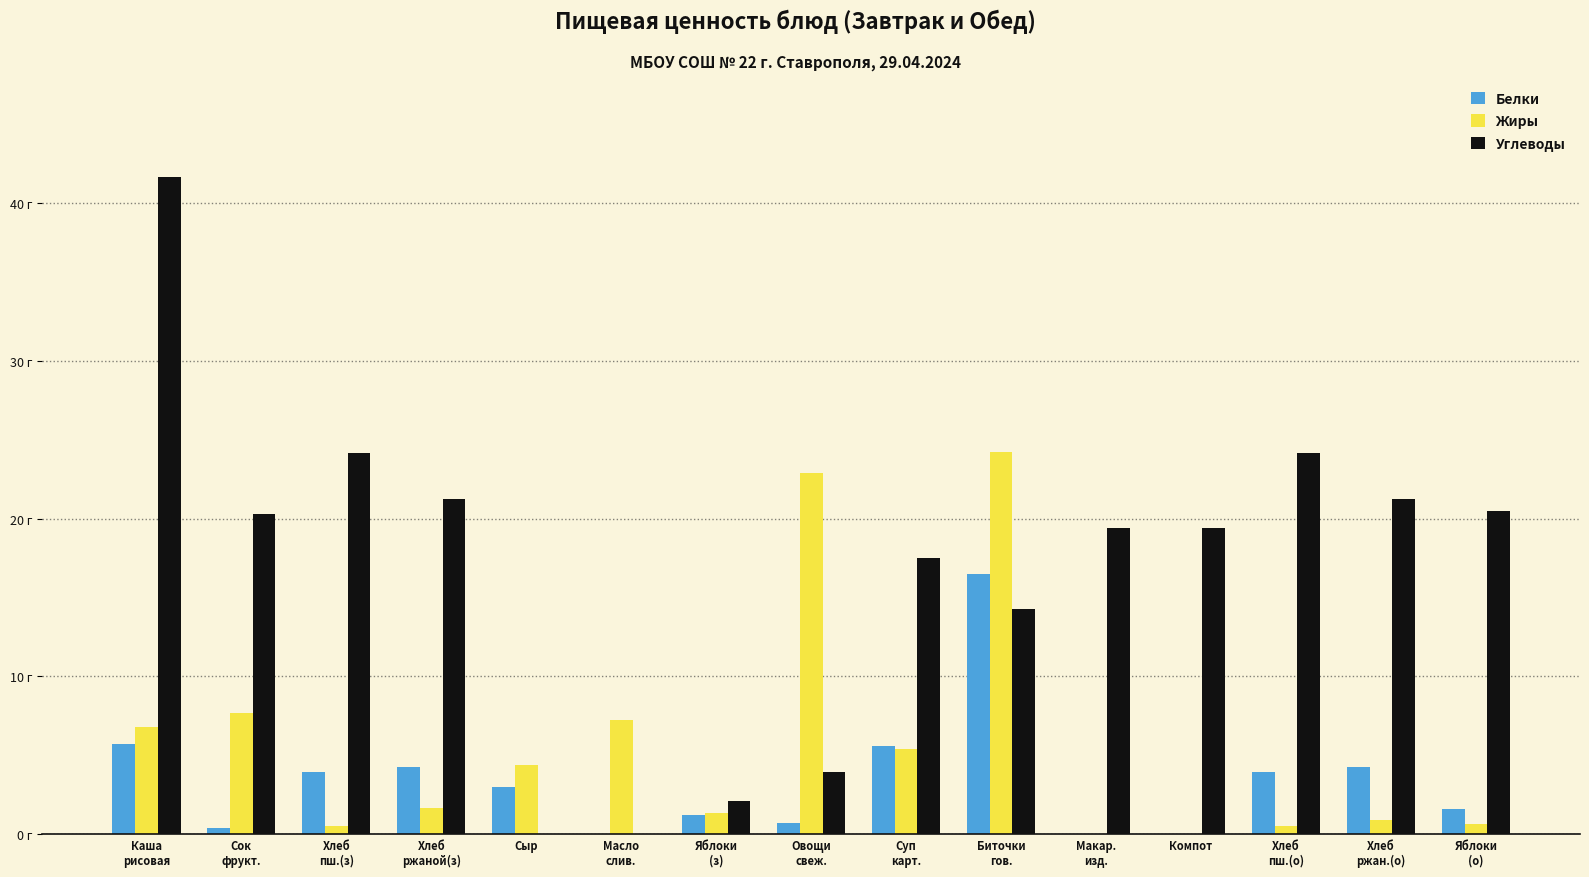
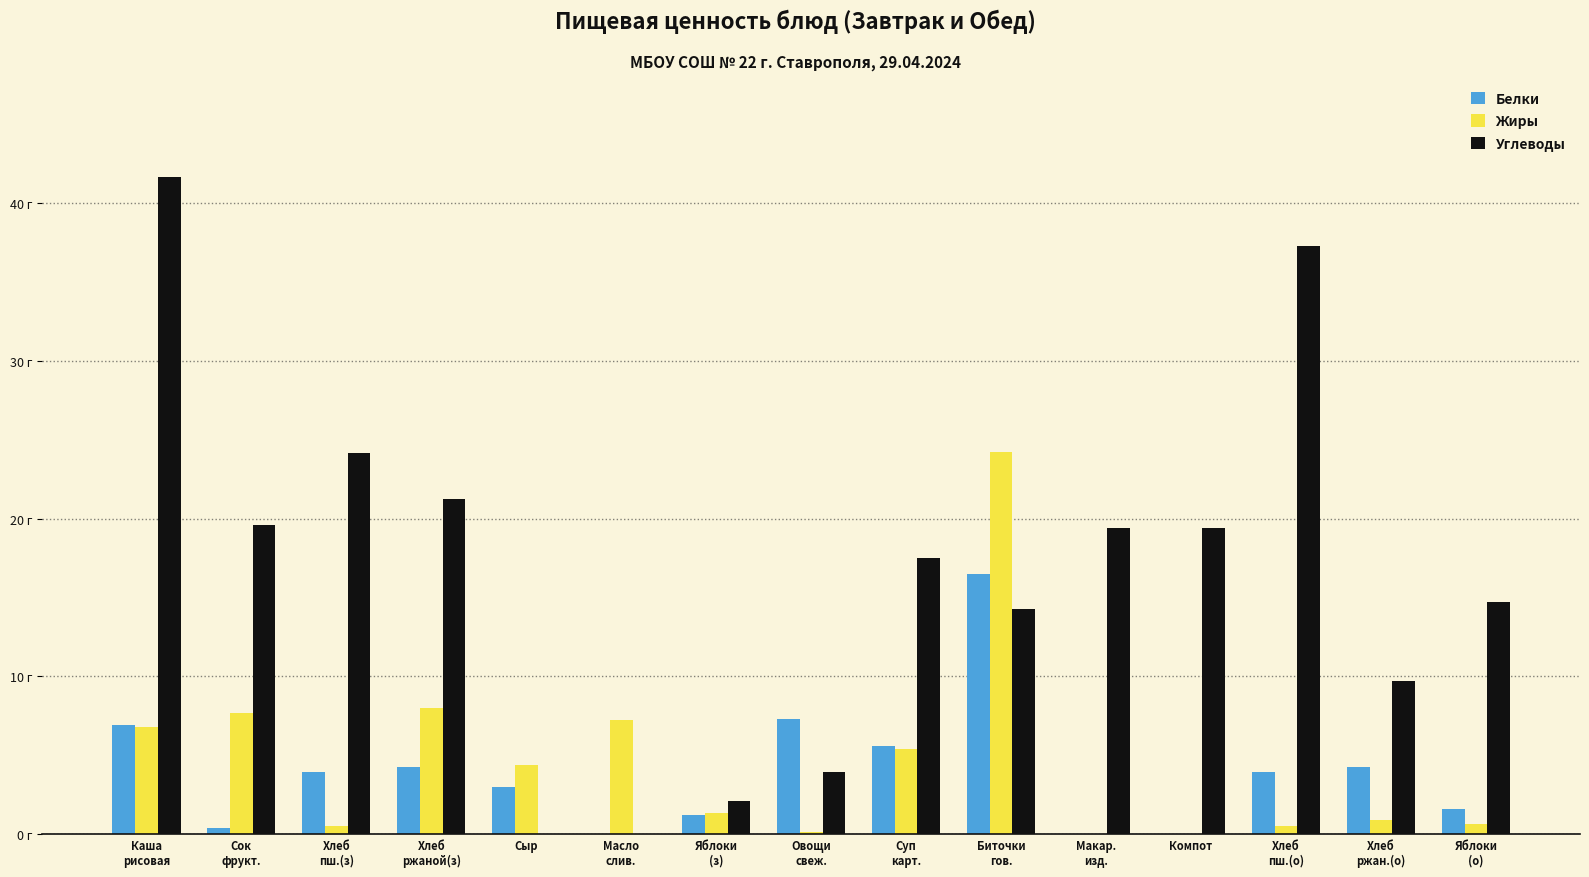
  {
    "Белки": {
-     "Каша рисовая": "5.7 г",
+     "Каша рисовая": "6.9 г",
      "Сок фрукт.": "0.4 г",
      "Хлеб пш.(з)": "4.0 г",
      "Хлеб ржаной(з)": "4.3 г",
      "Сыр": "3.0 г",
      "Масло слив.": "0.0 г",
      "Яблоки (з)": "1.2 г",
-     "Овощи свеж.": "0.7 г",
+     "Овощи свеж.": "7.3 г",
      "Суп карт.": "5.6 г",
      "Биточки гов.": "16.5 г",
      "Макар. изд.": "0.0 г",
      "Компот": "0.0 г",
      "Хлеб пш.(о)": "4.0 г",
      "Хлеб ржан.(о)": "4.3 г",
      "Яблоки (о)": "1.6 г"
    },
    "Жиры": {
      "Каша рисовая": "6.8 г",
      "Сок фрукт.": "7.7 г",
      "Хлеб пш.(з)": "0.5 г",
-     "Хлеб ржаной(з)": "1.7 г",
+     "Хлеб ржаной(з)": "8.0 г",
      "Сыр": "4.4 г",
      "Масло слив.": "7.2 г",
      "Яблоки (з)": "1.3 г",
-     "Овощи свеж.": "22.9 г",
+     "Овощи свеж.": "0.1 г",
      "Суп карт.": "5.4 г",
      "Биточки гов.": "24.2 г",
      "Макар. изд.": "0.0 г",
      "Компот": "0.0 г",
      "Хлеб пш.(о)": "0.5 г",
      "Хлеб ржан.(о)": "0.9 г",
      "Яблоки (о)": "0.6 г"
    },
    "Углеводы": {
      "Каша рисовая": "41.7 г",
-     "Сок фрукт.": "20.3 г",
+     "Сок фрукт.": "19.6 г",
      "Хлеб пш.(з)": "24.2 г",
      "Хлеб ржаной(з)": "21.3 г",
      "Сыр": "0.0 г",
      "Масло слив.": "0.0 г",
      "Яблоки (з)": "2.1 г",
      "Овощи свеж.": "3.9 г",
      "Суп карт.": "17.5 г",
      "Биточки гов.": "14.3 г",
      "Макар. изд.": "19.4 г",
      "Компот": "19.4 г",
-     "Хлеб пш.(о)": "24.2 г",
-     "Хлеб ржан.(о)": "21.3 г",
-     "Яблоки (о)": "20.5 г"
+     "Хлеб пш.(о)": "37.3 г",
+     "Хлеб ржан.(о)": "9.7 г",
+     "Яблоки (о)": "14.7 г"
    }
  }
